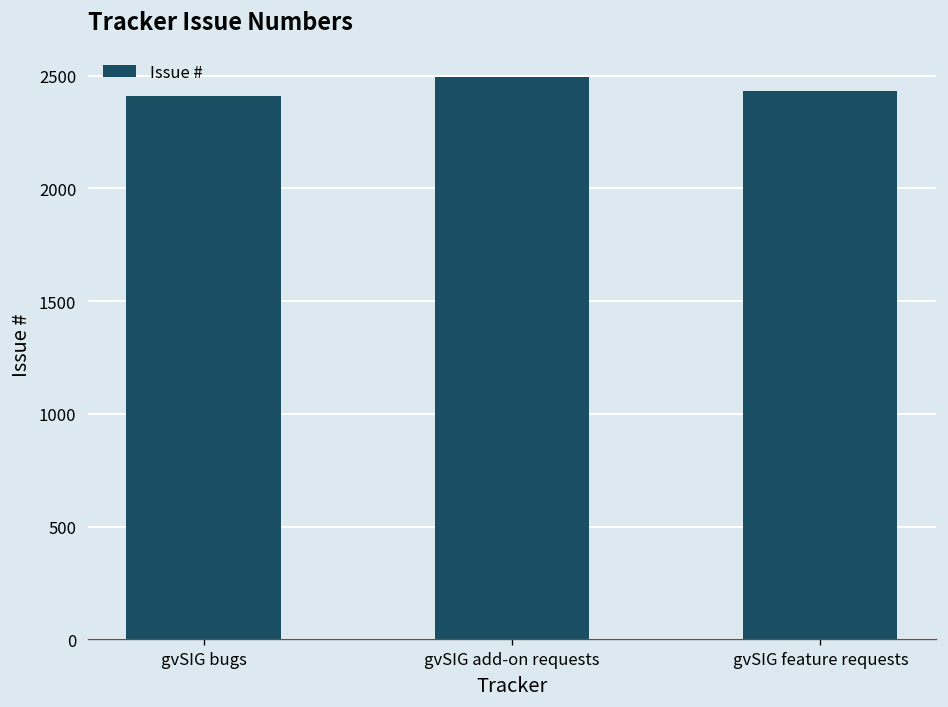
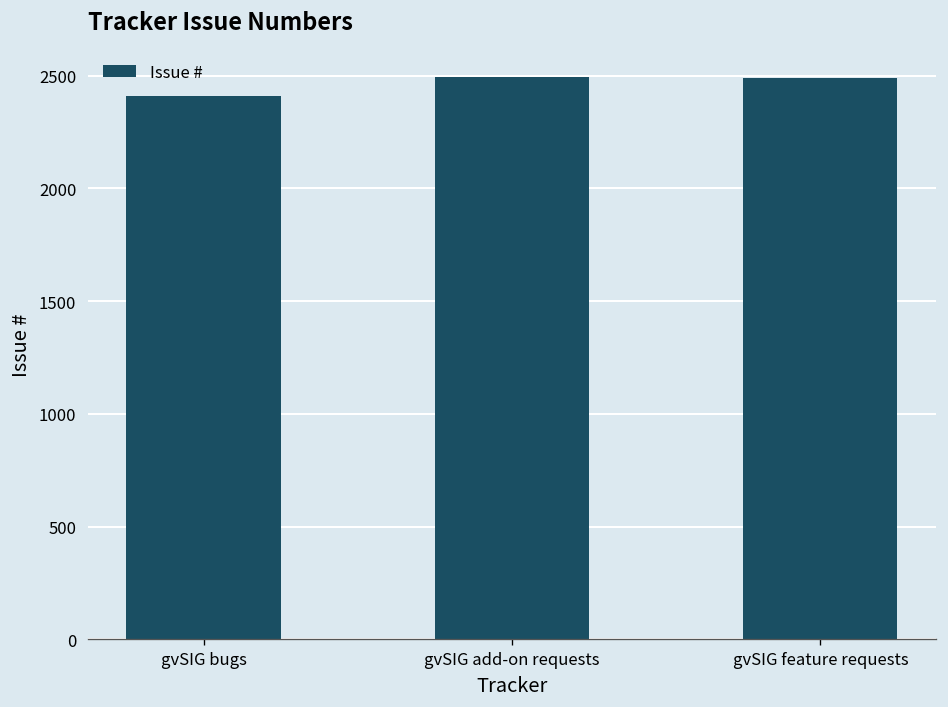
  {
    "gvSIG bugs": 2410,
    "gvSIG add-on requests": 2490,
-   "gvSIG feature requests": 2430
+   "gvSIG feature requests": 2490
  }
